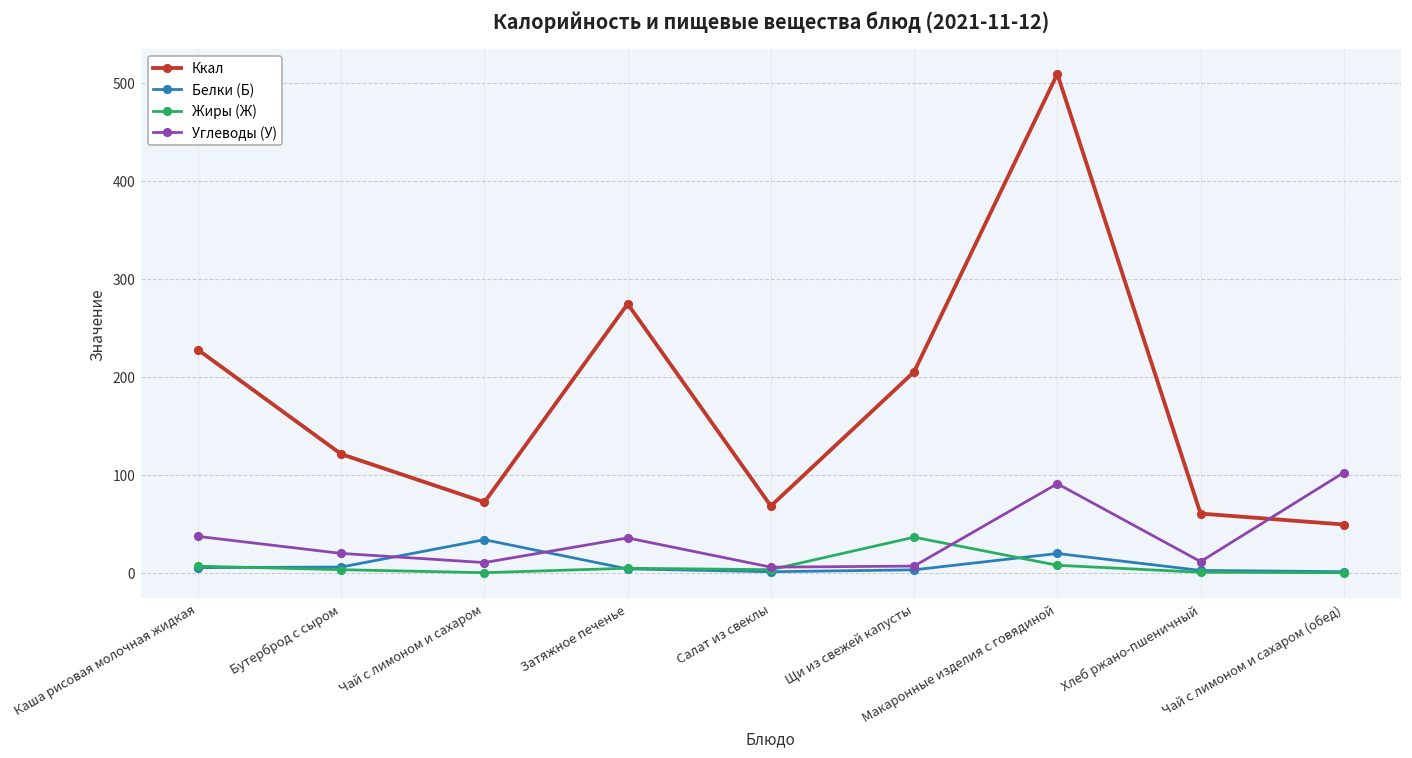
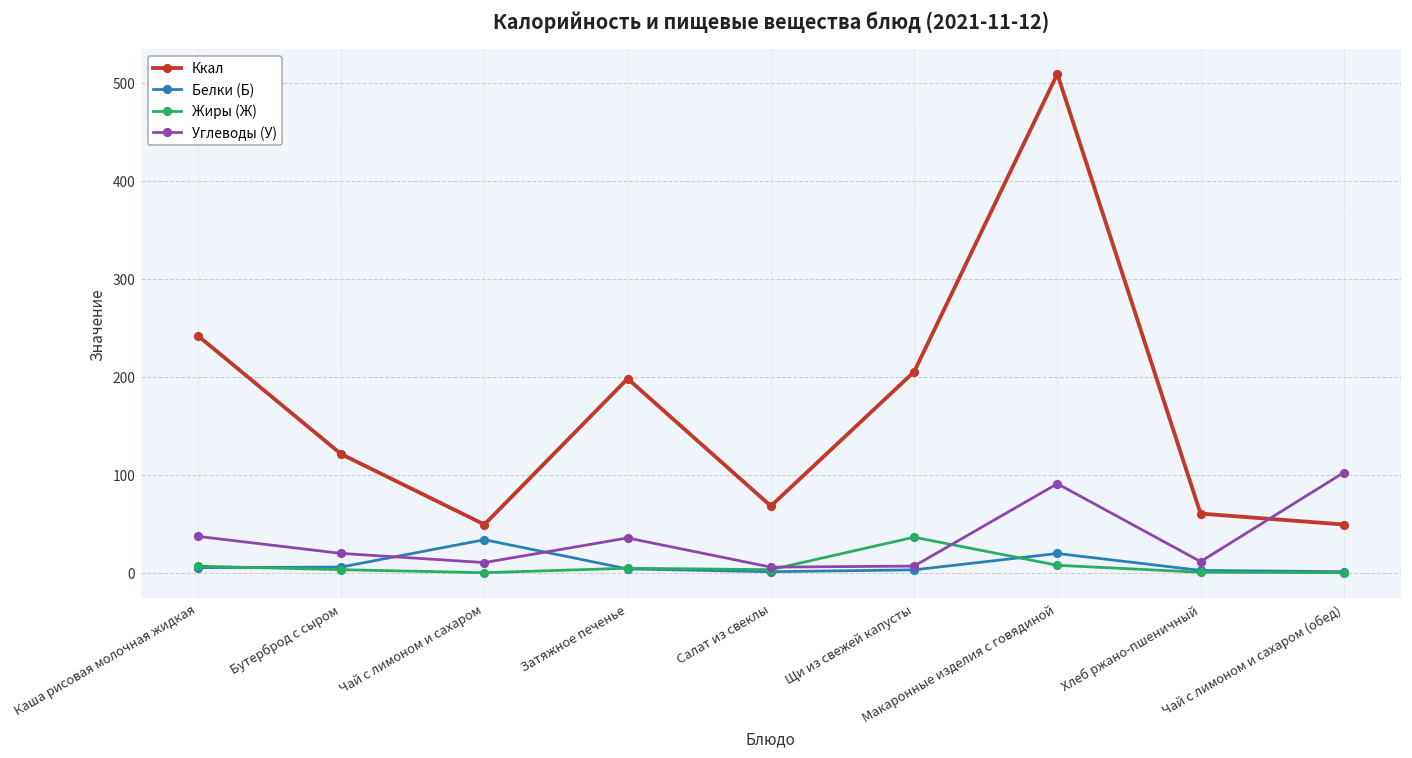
  {
    "Ккал": {
-     "Каша рисовая молочная жидкая": 230,
+     "Каша рисовая молочная жидкая": 240,
      "Бутерброд с сыром": 120,
-     "Чай с лимоном и сахаром": 70,
-     "Затяжное печенье": 270,
+     "Чай с лимоном и сахаром": 50,
+     "Затяжное печенье": 200,
      "Салат из свеклы": 70,
      "Щи из свежей капусты": 200,
      "Макаронные изделия с говядиной": 510,
      "Хлеб ржано-пшеничный": 60,
      "Чай с лимоном и сахаром (обед)": 50
    },
    "Белки (Б)": {
      "Чай с лимоном и сахаром": 30,
      "Щи из свежей капусты": 0,
      "Макаронные изделия с говядиной": 20
    },
    "Жиры (Ж)": {
      "Чай с лимоном и сахаром": 0,
      "Щи из свежей капусты": 40,
      "Макаронные изделия с говядиной": 10
    },
    "Углеводы (У)": {
      "Каша рисовая молочная жидкая": 40,
      "Бутерброд с сыром": 20,
      "Чай с лимоном и сахаром": 10,
      "Затяжное печенье": 40,
      "Щи из свежей капусты": 10,
      "Макаронные изделия с говядиной": 90,
      "Хлеб ржано-пшеничный": 10,
      "Чай с лимоном и сахаром (обед)": 100
    }
  }
